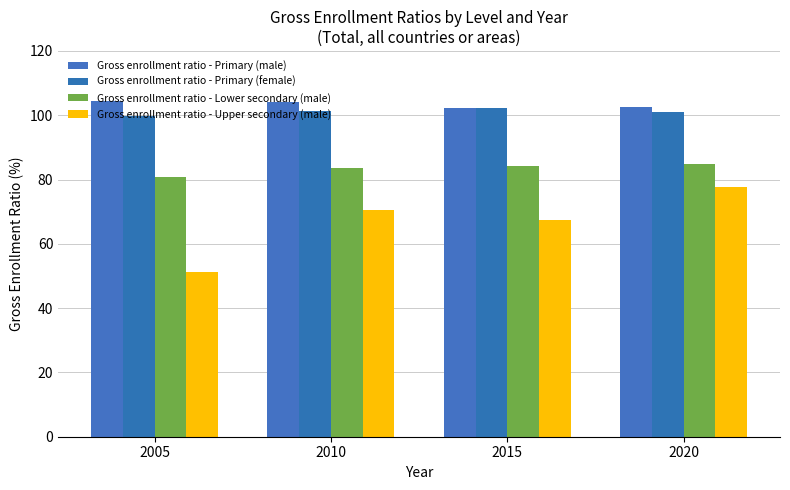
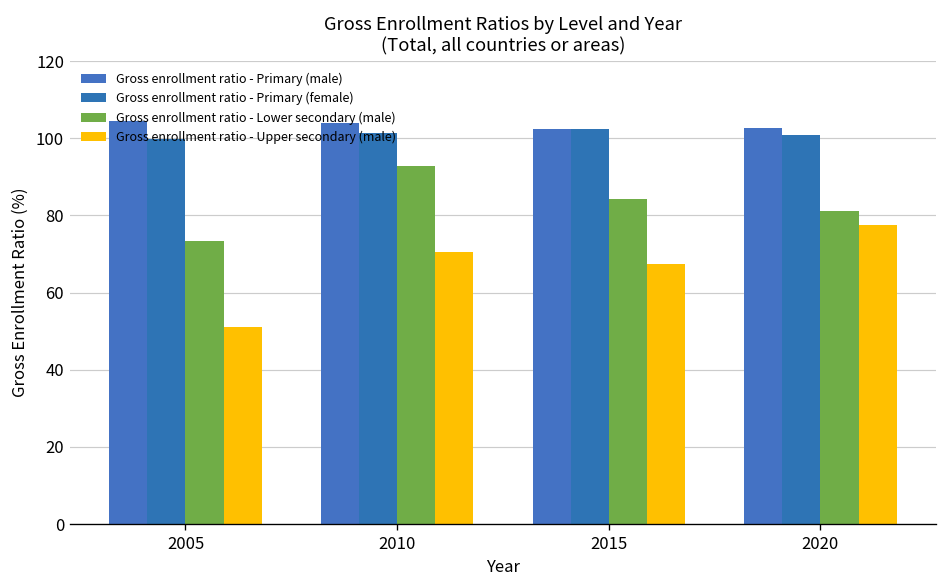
  {
    "Gross enrollment ratio - Lower secondary (male)": {
-     "2005": 81,
-     "2010": 84,
+     "2005": 73,
+     "2010": 93,
      "2015": 84,
-     "2020": 85
+     "2020": 81
    },
    "Gross enrollment ratio - Upper secondary (male)": {
      "2005": 51,
      "2010": 71,
      "2015": 67,
      "2020": 78
    }
  }
